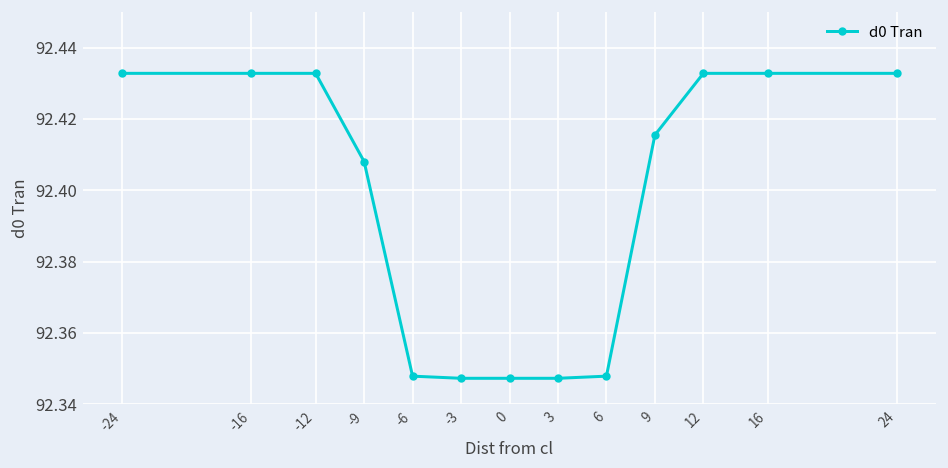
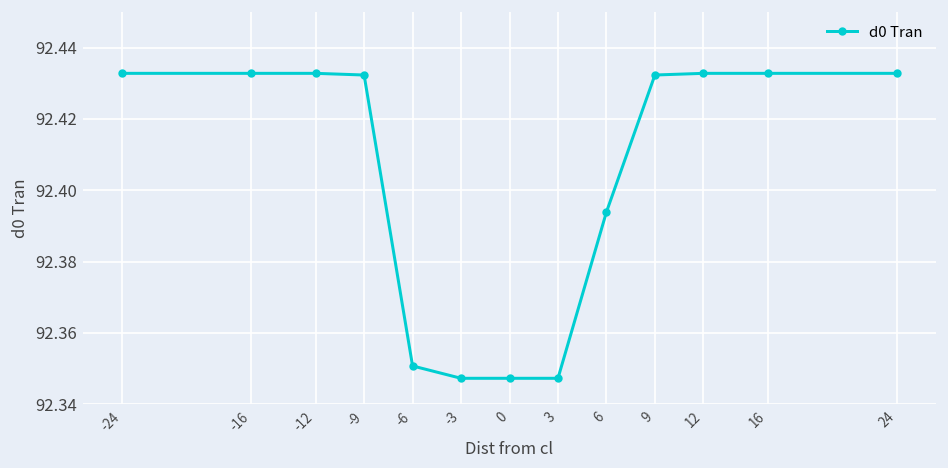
  {
    "-24": 92.433,
    "-16": 92.433,
    "-12": 92.433,
-   "-9": 92.408,
-   "-6": 92.348,
+   "-9": 92.432,
+   "-6": 92.351,
    "-3": 92.347,
    "0": 92.347,
    "3": 92.347,
-   "6": 92.348,
-   "9": 92.416,
+   "6": 92.394,
+   "9": 92.432,
    "12": 92.433,
    "16": 92.433,
    "24": 92.433
  }
